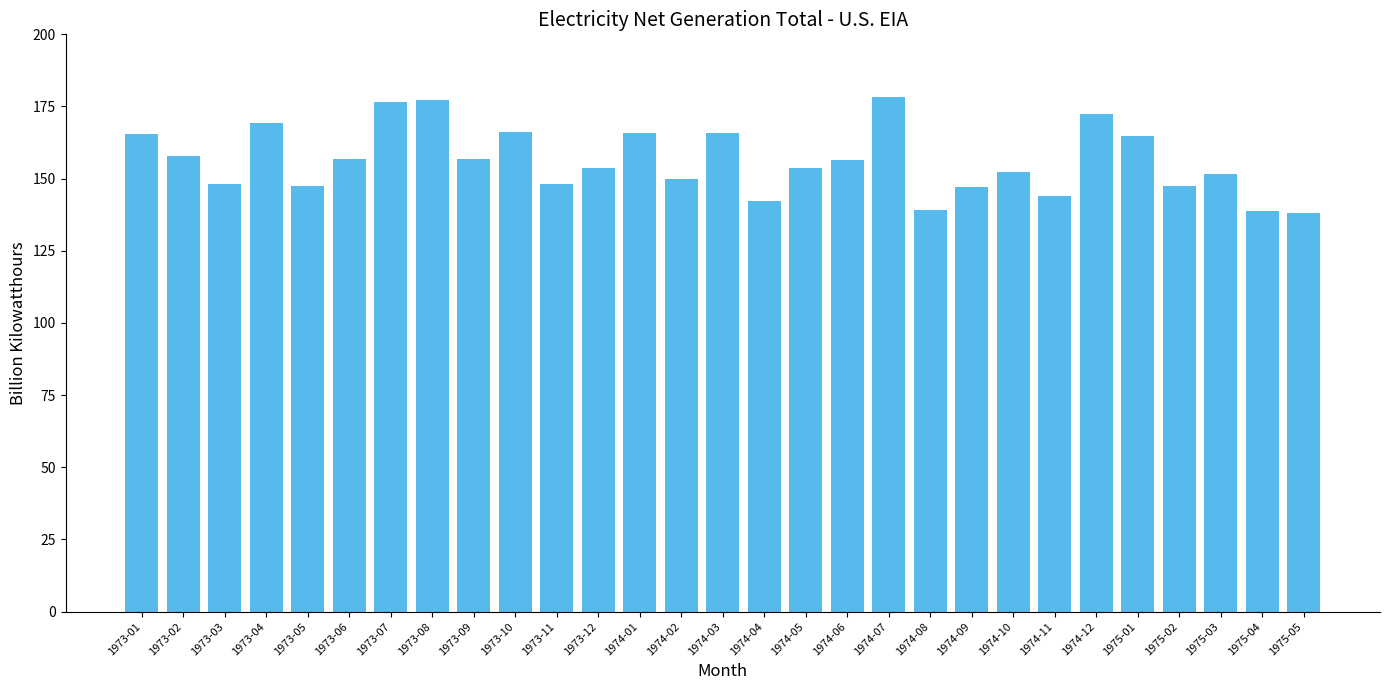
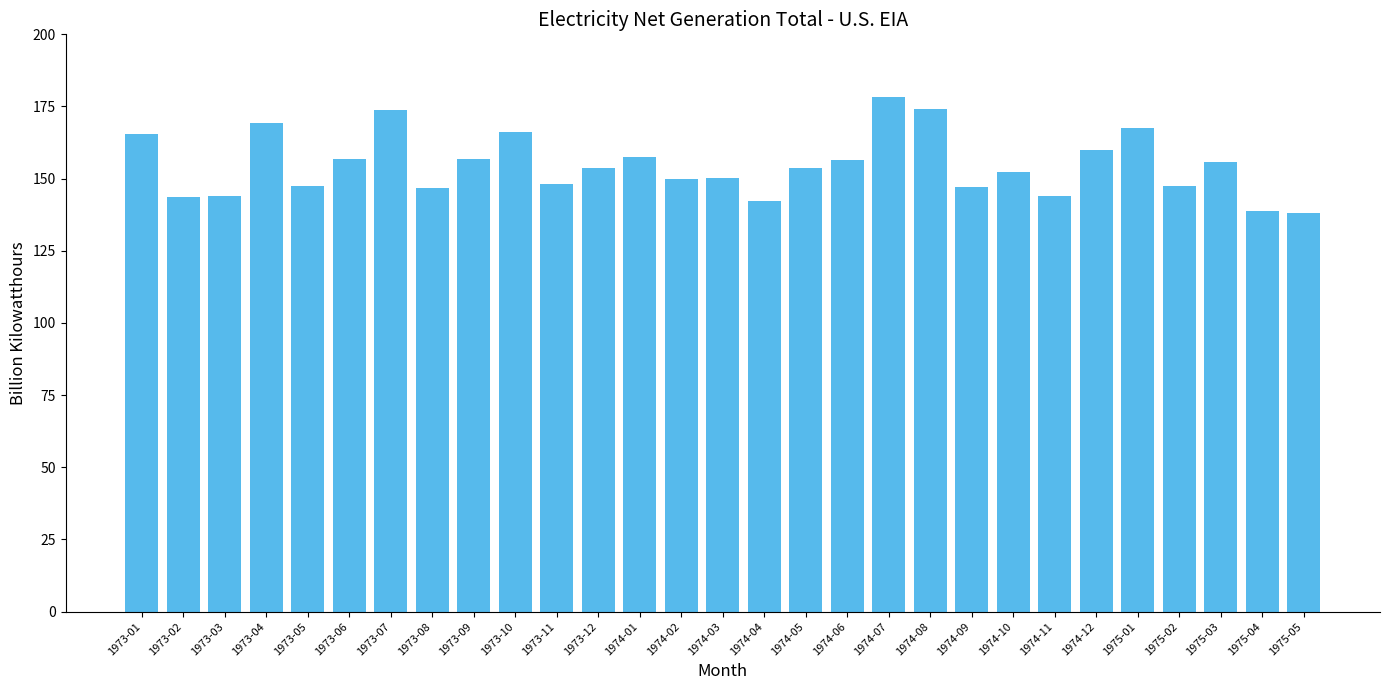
  {
    "1973-01": 166,
-   "1973-02": 158,
-   "1973-03": 148,
+   "1973-02": 144,
+   "1973-03": 144,
    "1973-04": 169,
    "1973-05": 147,
    "1973-06": 157,
-   "1973-07": 177,
-   "1973-08": 177,
+   "1973-07": 174,
+   "1973-08": 147,
    "1973-09": 157,
    "1973-10": 166,
    "1973-11": 148,
    "1973-12": 154,
-   "1974-01": 166,
+   "1974-01": 158,
    "1974-02": 150,
-   "1974-03": 166,
+   "1974-03": 150,
    "1974-04": 142,
    "1974-05": 154,
    "1974-06": 156,
    "1974-07": 178,
-   "1974-08": 139,
+   "1974-08": 174,
    "1974-09": 147,
    "1974-10": 152,
    "1974-11": 144,
-   "1974-12": 173,
-   "1975-01": 165,
+   "1974-12": 160,
+   "1975-01": 168,
    "1975-02": 147,
-   "1975-03": 152,
+   "1975-03": 156,
    "1975-04": 139,
    "1975-05": 138
  }
